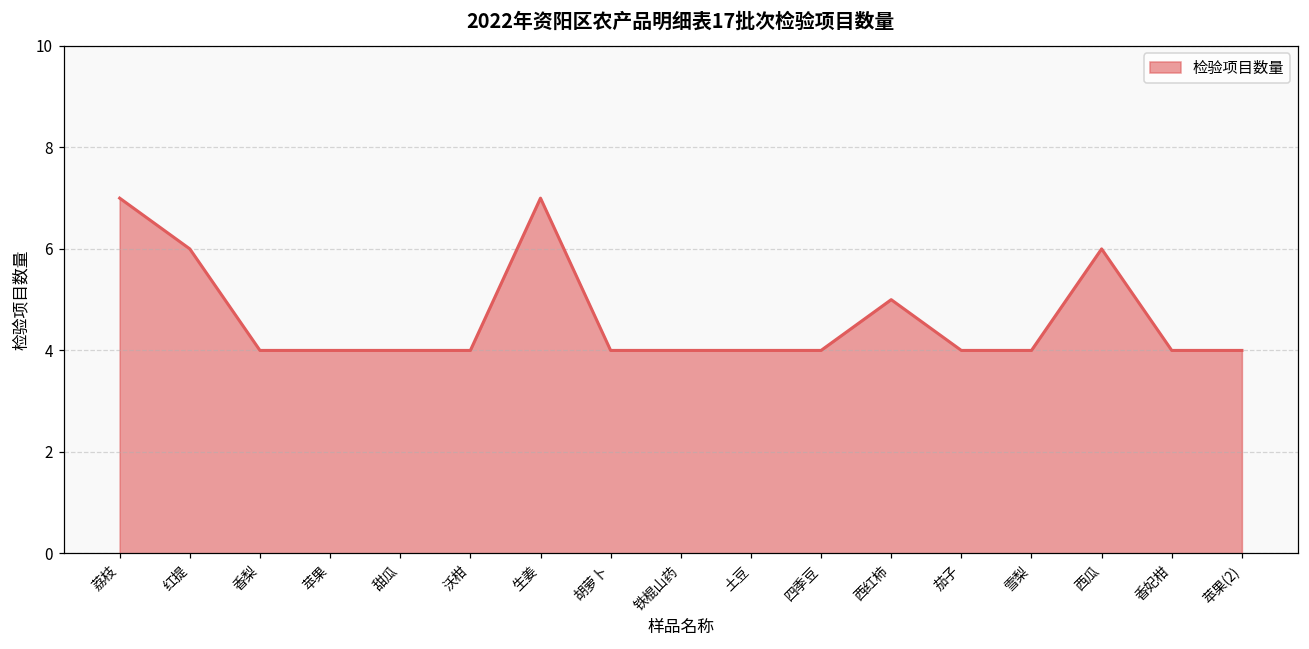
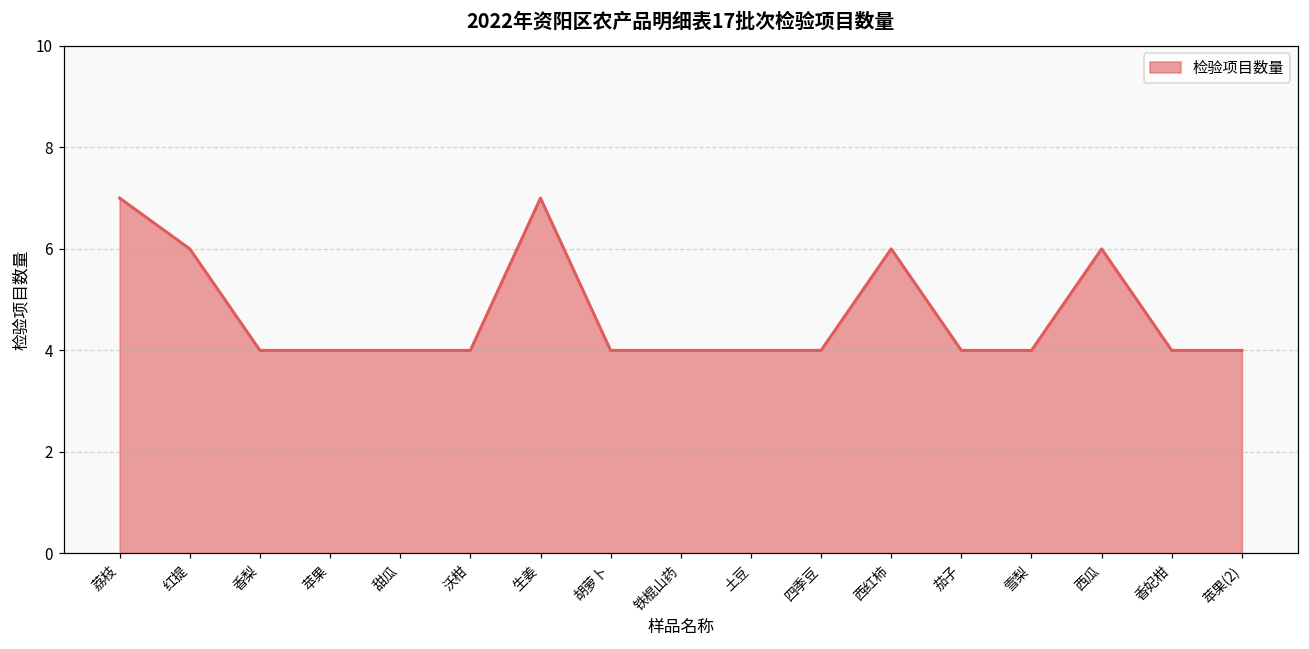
  {
    "荔枝": 7,
    "红提": 6,
    "香梨": 4,
    "苹果": 4,
    "甜瓜": 4,
    "沃柑": 4,
    "生姜": 7,
    "胡萝卜": 4,
    "铁棍山药": 4,
    "土豆": 4,
    "四季豆": 4,
-   "西红柿": 5,
+   "西红柿": 6,
    "茄子": 4,
    "雪梨": 4,
    "西瓜": 6,
    "香妃柑": 4,
    "苹果(2)": 4
  }
